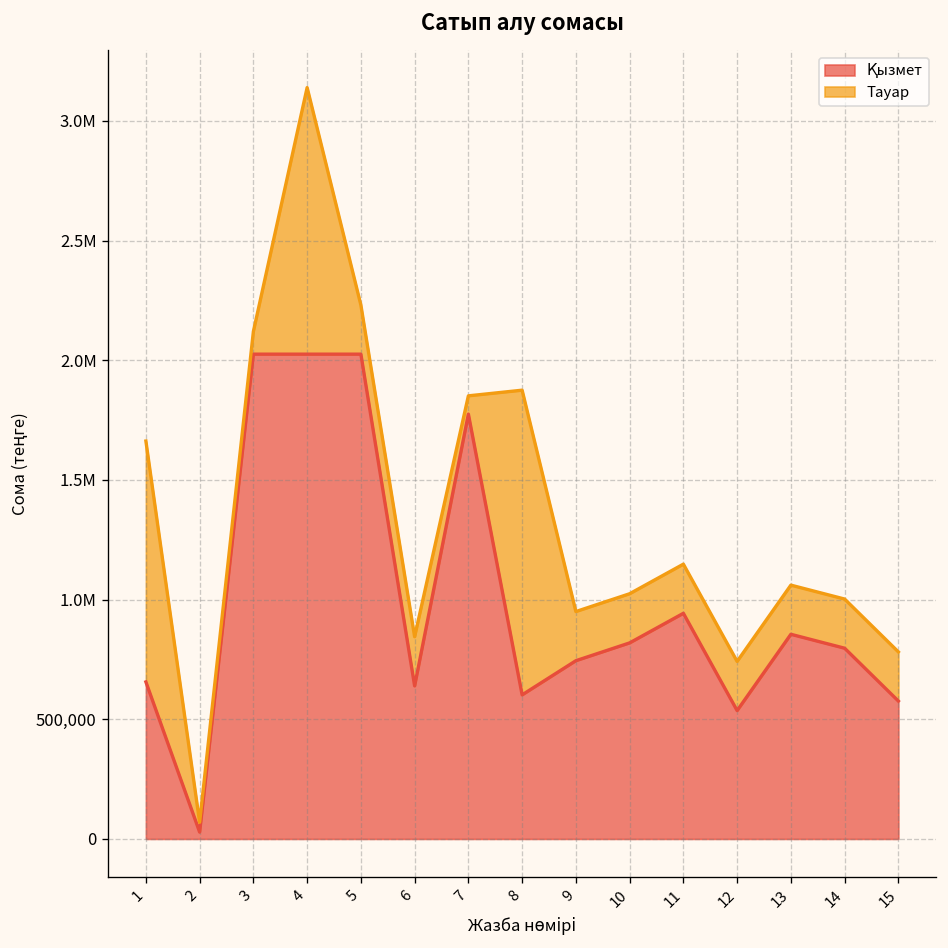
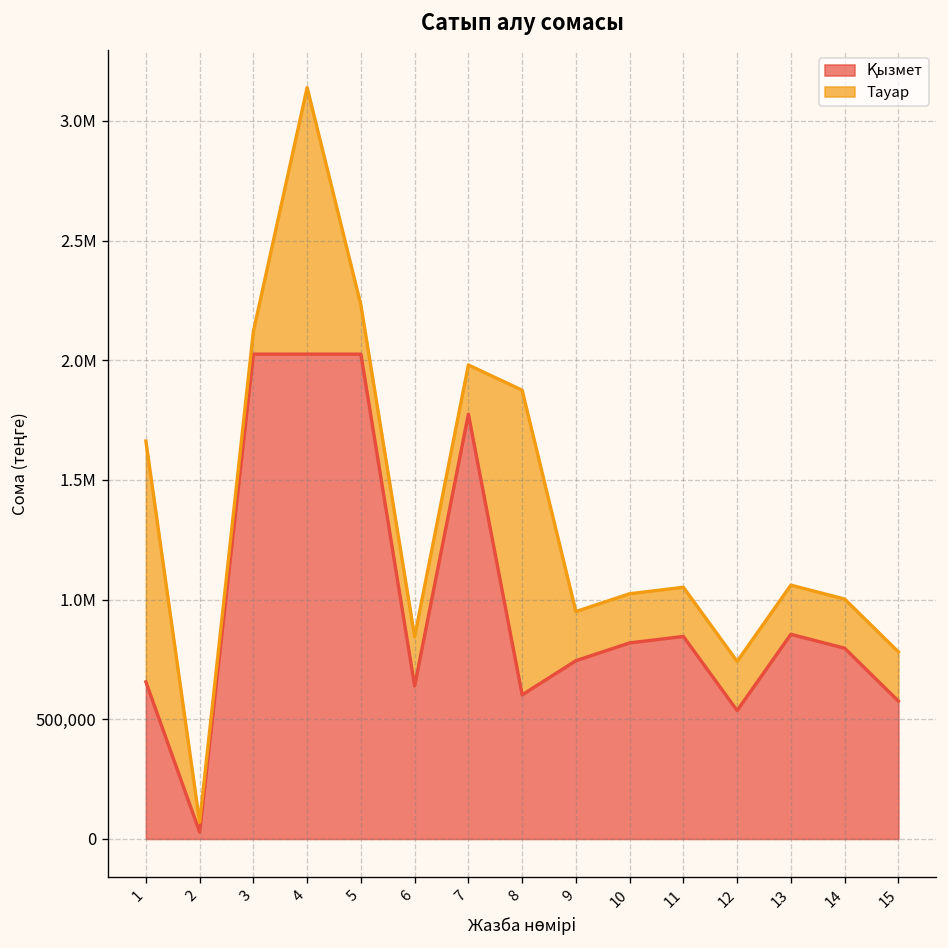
  {
    "Қызмет": {
      "1": "660,000",
      "2": "30,000",
      "3": "2,030,000",
      "4": "2,030,000",
      "5": "2,030,000",
      "6": "640,000",
      "7": "1,770,000",
      "8": "600,000",
      "9": "740,000",
      "10": "820,000",
-     "11": "940,000",
+     "11": "850,000",
      "12": "540,000",
      "13": "860,000",
      "14": "800,000",
      "15": "580,000"
    },
    "Тауар": {
      "1": "1,010,000",
      "2": "40,000",
      "3": "90,000",
      "4": "1,110,000",
      "5": "210,000",
      "6": "210,000",
-     "7": "80,000",
+     "7": "210,000",
      "8": "1,270,000",
      "9": "210,000",
      "10": "210,000",
      "11": "210,000",
      "12": "210,000",
      "13": "210,000",
      "14": "210,000",
      "15": "210,000"
    }
  }
